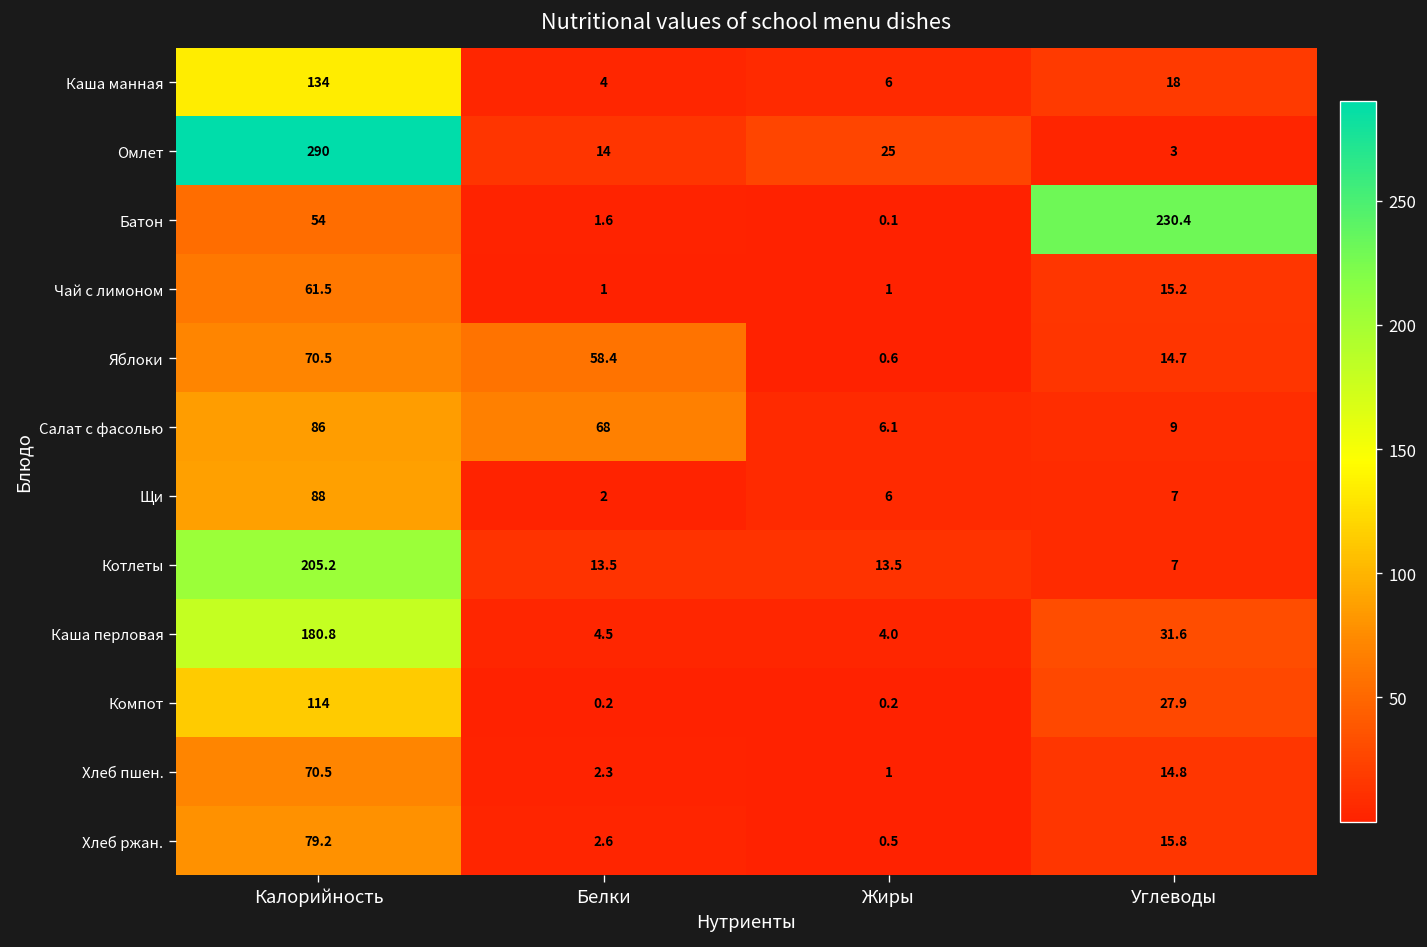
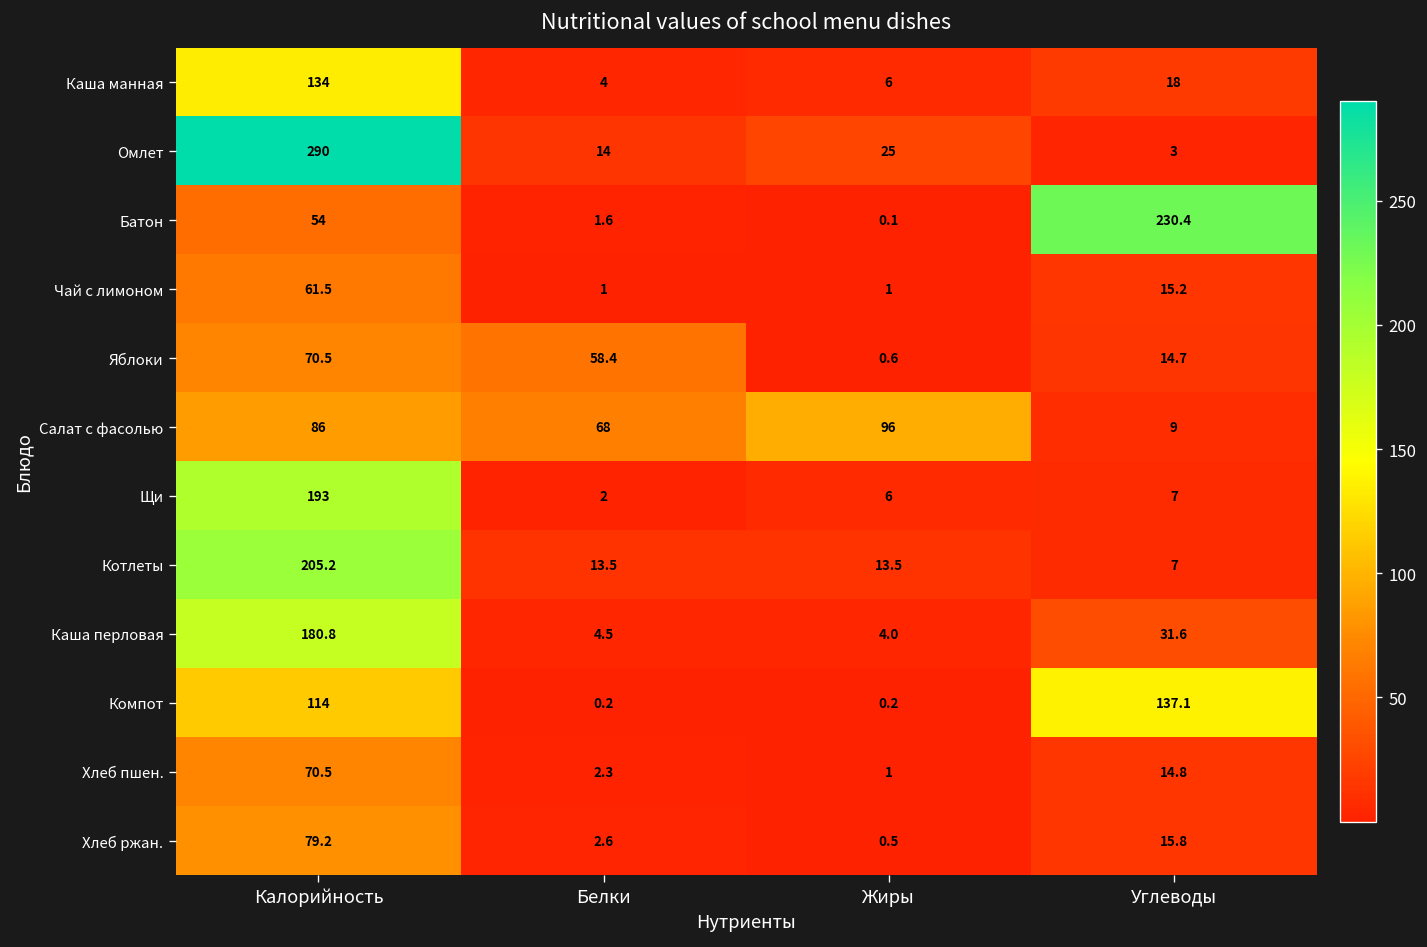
  {
    "Каша манная": {
      "Калорийность": 134,
      "Белки": 4,
      "Жиры": 6,
      "Углеводы": 18
    },
    "Омлет": {
      "Калорийность": 290,
      "Белки": 14,
      "Жиры": 25,
      "Углеводы": 3
    },
    "Батон": {
      "Калорийность": 54,
      "Белки": 1.6,
      "Жиры": 0.1,
      "Углеводы": 230.4
    },
    "Чай с лимоном": {
      "Калорийность": 61.5,
      "Белки": 1,
      "Жиры": 1,
      "Углеводы": 15.2
    },
    "Яблоки": {
      "Калорийность": 70.5,
      "Белки": 58.4,
      "Жиры": 0.6,
      "Углеводы": 14.7
    },
    "Салат с фасолью": {
      "Калорийность": 86,
      "Белки": 68,
-     "Жиры": 6.1,
+     "Жиры": 96,
      "Углеводы": 9
    },
    "Щи": {
-     "Калорийность": 88,
+     "Калорийность": 193,
      "Белки": 2,
      "Жиры": 6,
      "Углеводы": 7
    },
    "Котлеты": {
      "Калорийность": 205.2,
      "Белки": 13.5,
      "Жиры": 13.5,
      "Углеводы": 7
    },
    "Каша перловая": {
      "Калорийность": 180.8,
      "Белки": 4.5,
      "Жиры": 4.0,
      "Углеводы": 31.6
    },
    "Компот": {
      "Калорийность": 114,
      "Белки": 0.2,
      "Жиры": 0.2,
-     "Углеводы": 27.9
+     "Углеводы": 137.1
    },
    "Хлеб пшен.": {
      "Калорийность": 70.5,
      "Белки": 2.3,
      "Жиры": 1,
      "Углеводы": 14.8
    },
    "Хлеб ржан.": {
      "Калорийность": 79.2,
      "Белки": 2.6,
      "Жиры": 0.5,
      "Углеводы": 15.8
    }
  }
